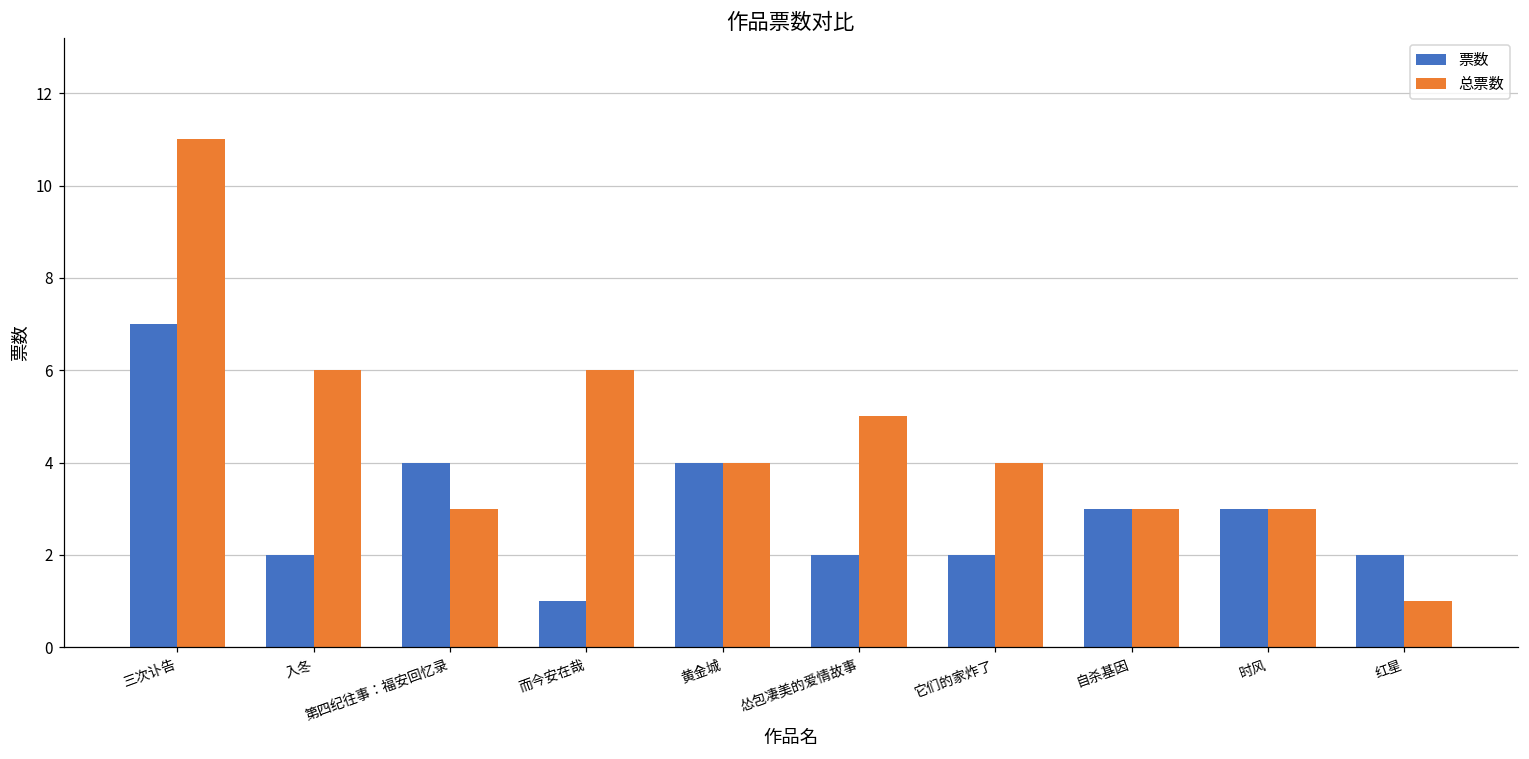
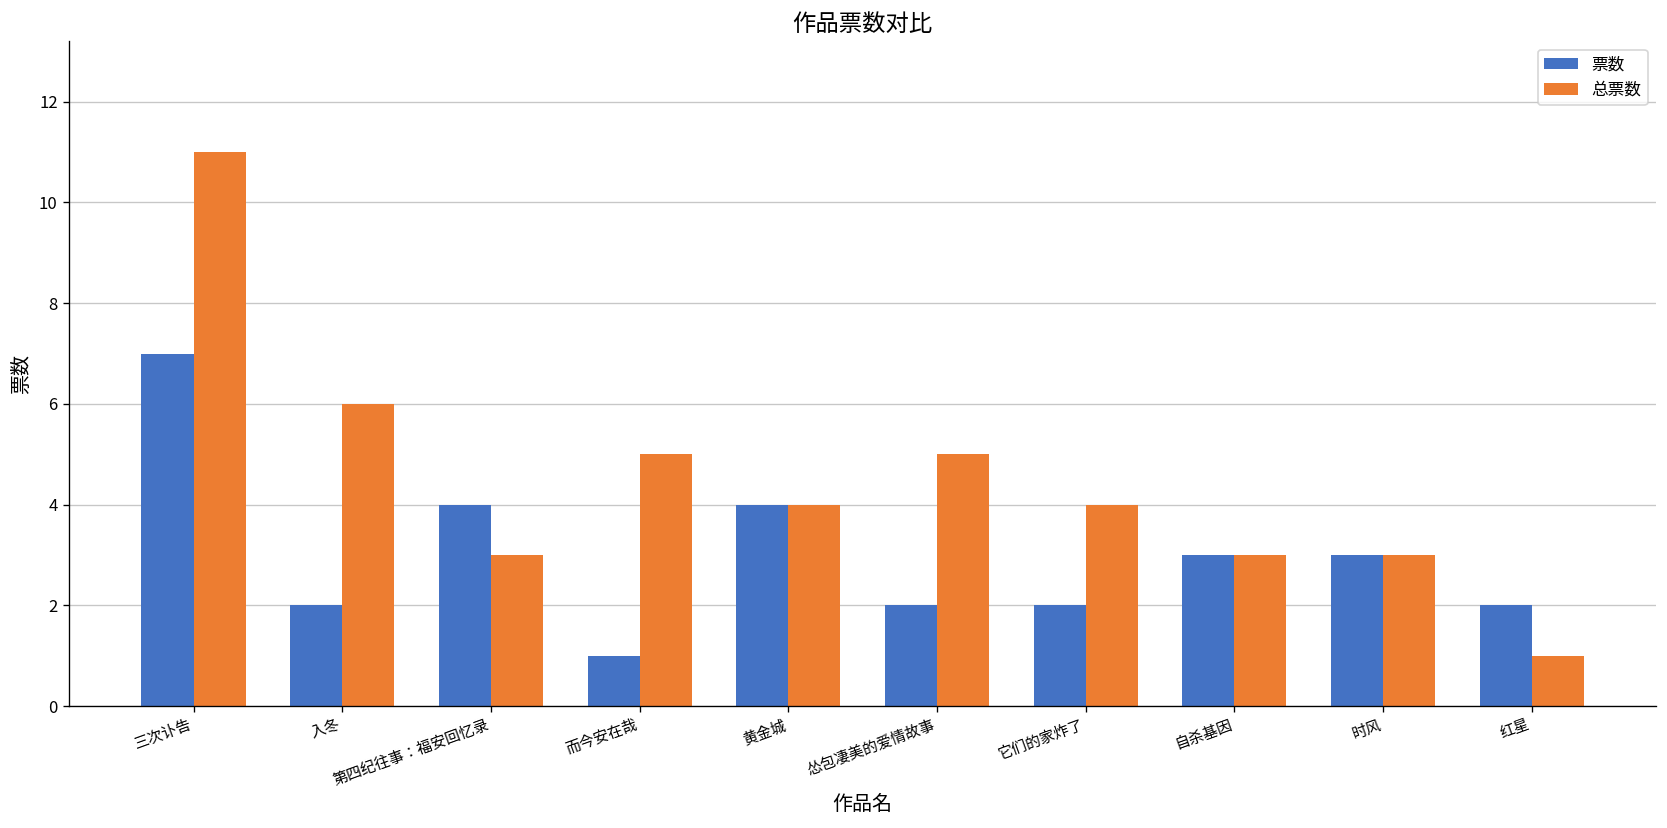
  {
    "票数": {
      "三次讣告": 7,
      "入冬": 2,
      "第四纪往事：福安回忆录": 4,
      "而今安在哉": 1,
      "黄金城": 4,
      "怂包凄美的爱情故事": 2,
      "它们的家炸了": 2,
      "自杀基因": 3,
      "时风": 3,
      "红星": 2
    },
    "总票数": {
      "三次讣告": 11,
      "入冬": 6,
      "第四纪往事：福安回忆录": 3,
-     "而今安在哉": 6,
+     "而今安在哉": 5,
      "黄金城": 4,
      "怂包凄美的爱情故事": 5,
      "它们的家炸了": 4,
      "自杀基因": 3,
      "时风": 3,
      "红星": 1
    }
  }
